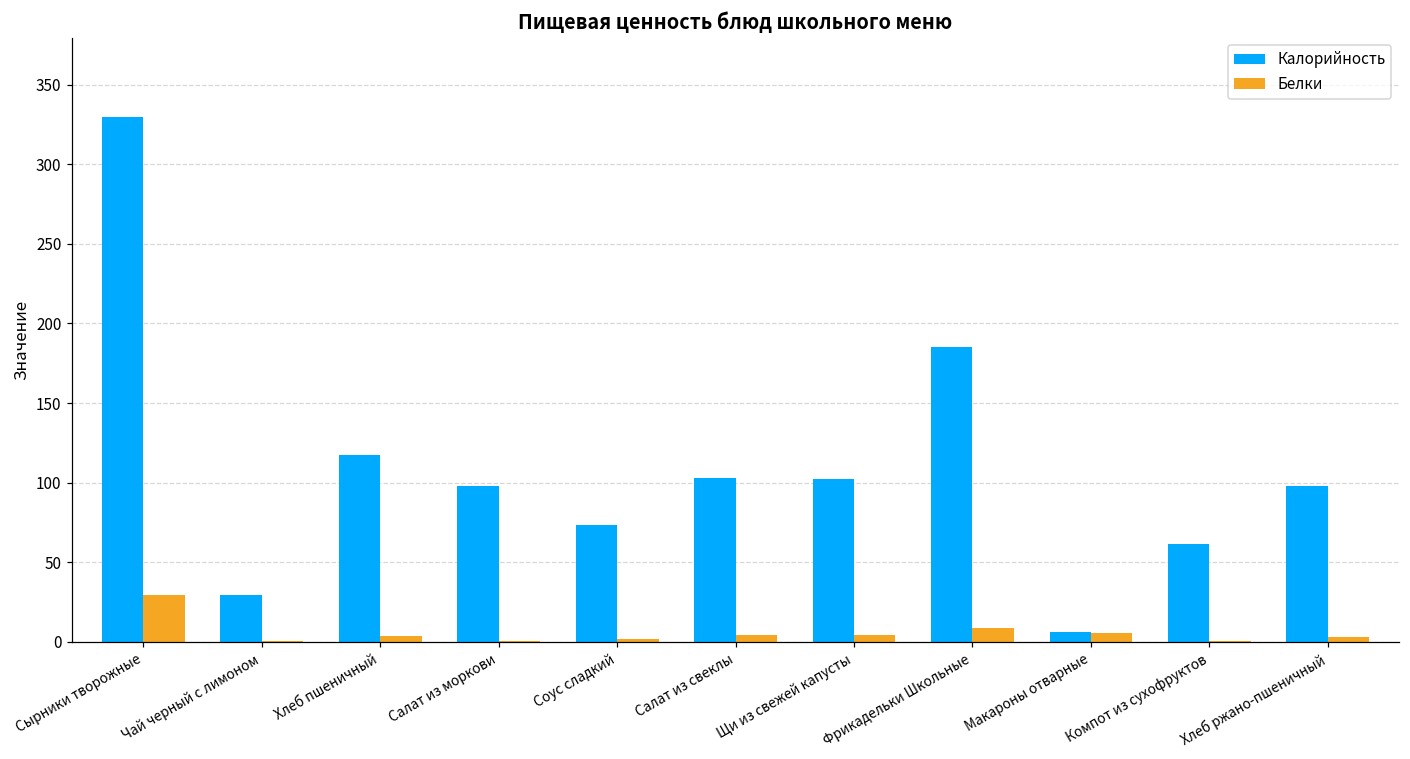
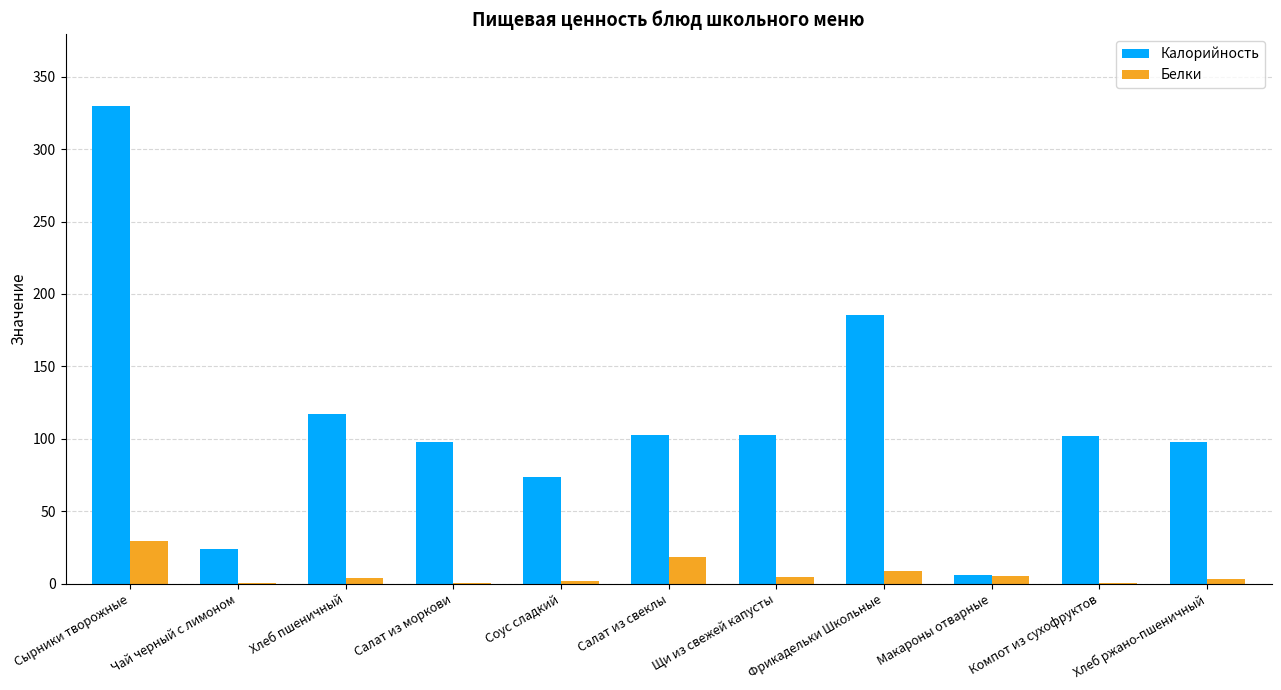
  {
    "Калорийность": {
      "Сырники творожные": 330,
-     "Чай черный с лимоном": 29,
+     "Чай черный с лимоном": 24,
      "Хлеб пшеничный": 117,
      "Салат из моркови": 98,
      "Соус сладкий": 74,
      "Салат из свеклы": 103,
      "Щи из свежей капусты": 103,
      "Фрикадельки Школьные": 185,
      "Макароны отварные": 6,
-     "Компот из сухофруктов": 61,
+     "Компот из сухофруктов": 102,
      "Хлеб ржано-пшеничный": 98
    },
    "Белки": {
      "Сырники творожные": 30,
      "Хлеб пшеничный": 4,
-     "Салат из свеклы": 4,
+     "Салат из свеклы": 18,
      "Щи из свежей капусты": 4,
      "Фрикадельки Школьные": 9,
      "Макароны отварные": 5,
      "Хлеб ржано-пшеничный": 3
    }
  }
